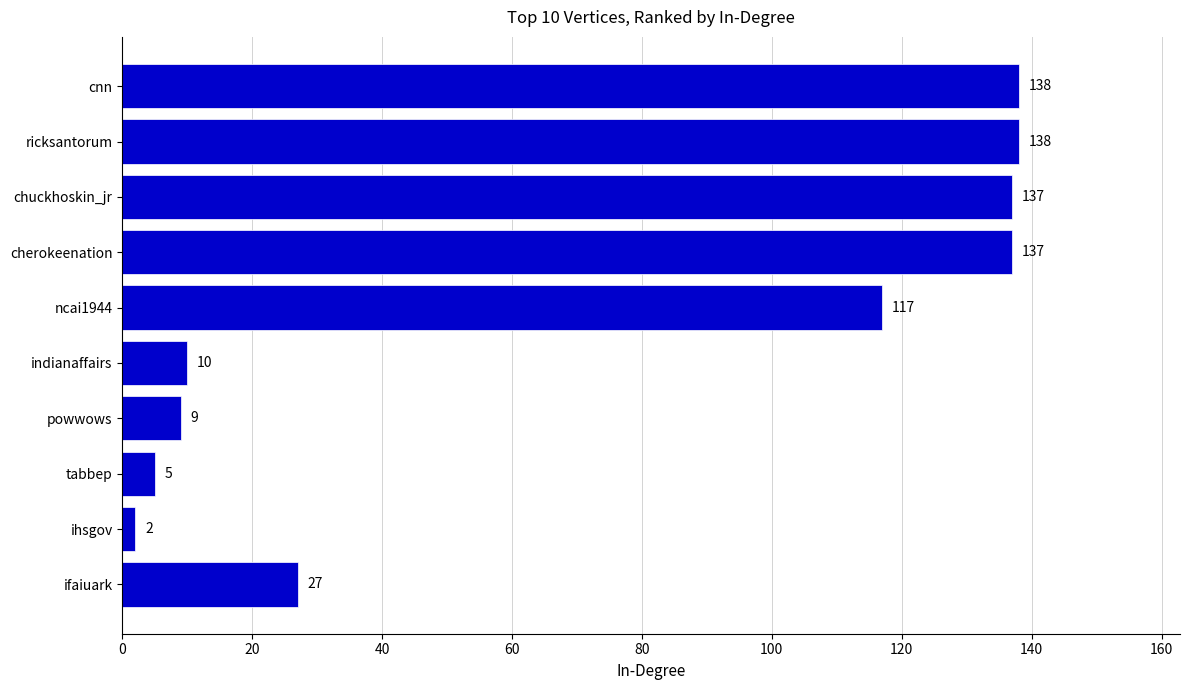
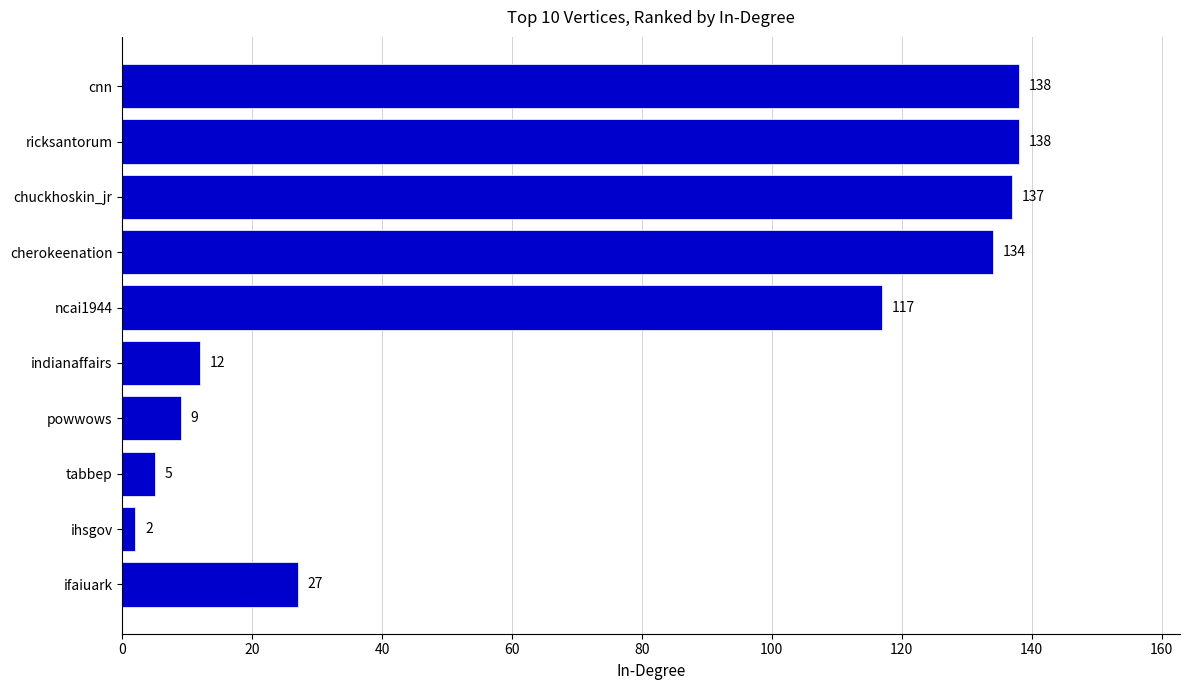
  {
    "cnn": 138,
    "ricksantorum": 138,
    "chuckhoskin_jr": 137,
-   "cherokeenation": 137,
+   "cherokeenation": 134,
    "ncai1944": 117,
-   "indianaffairs": 10,
+   "indianaffairs": 12,
    "powwows": 9,
    "tabbep": 5,
    "ihsgov": 2,
    "ifaiuark": 27
  }
